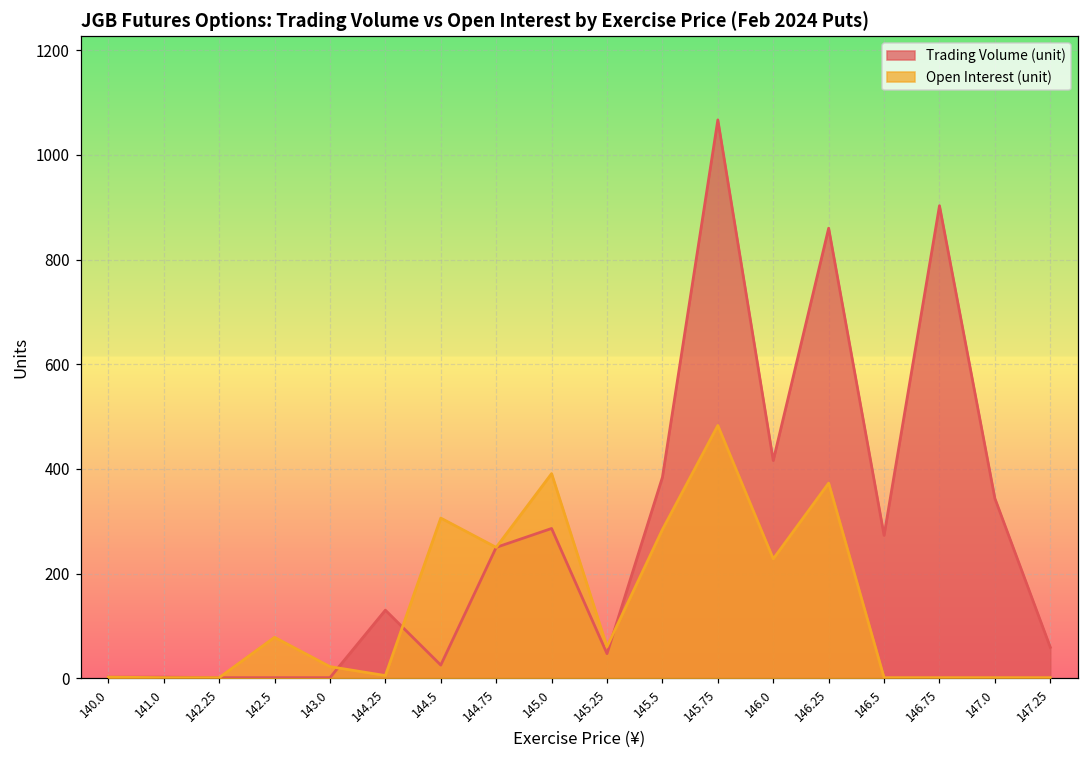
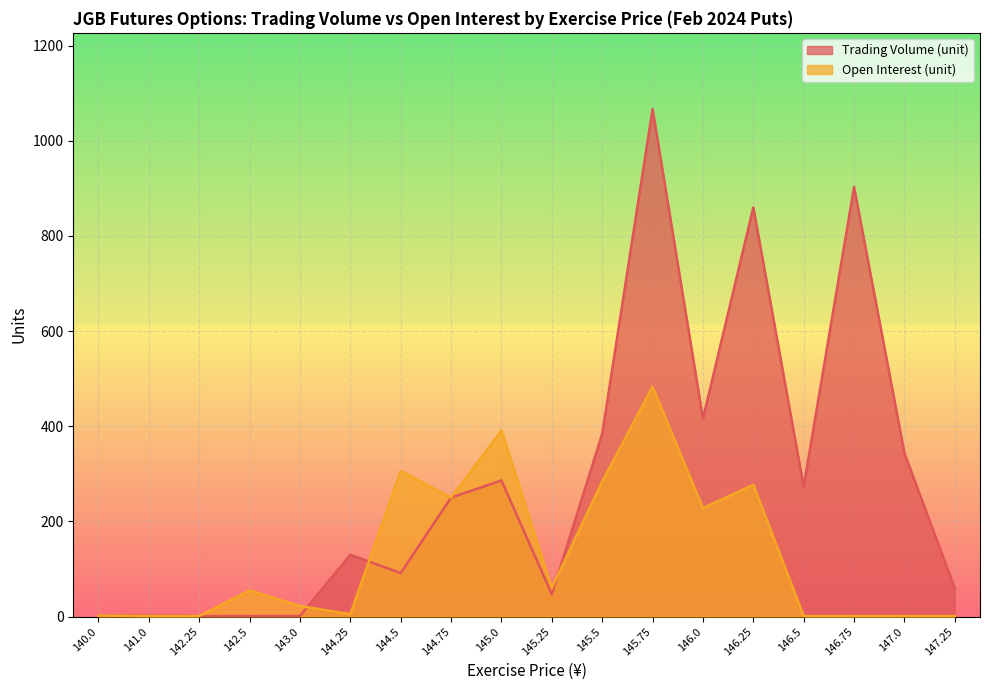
  {
    "Trading Volume (unit)": {
      "142.5": 0,
      "143.0": 0,
      "144.25": 130,
-     "144.5": 30,
+     "144.5": 90,
      "145.0": 290,
      "145.25": 50,
      "145.5": 380,
      "145.75": 1070,
      "146.0": 420,
      "146.25": 860,
      "146.5": 270,
      "146.75": 900,
      "147.0": 340,
      "147.25": 60
    },
    "Open Interest (unit)": {
-     "142.5": 80,
+     "142.5": 60,
      "143.0": 20,
      "144.25": 10,
      "144.5": 310,
      "145.0": 390,
      "145.25": 60,
      "145.5": 280,
      "145.75": 480,
      "146.0": 230,
-     "146.25": 370,
+     "146.25": 280,
      "146.5": 0,
      "146.75": 0,
      "147.0": 0,
      "147.25": 0
    }
  }
